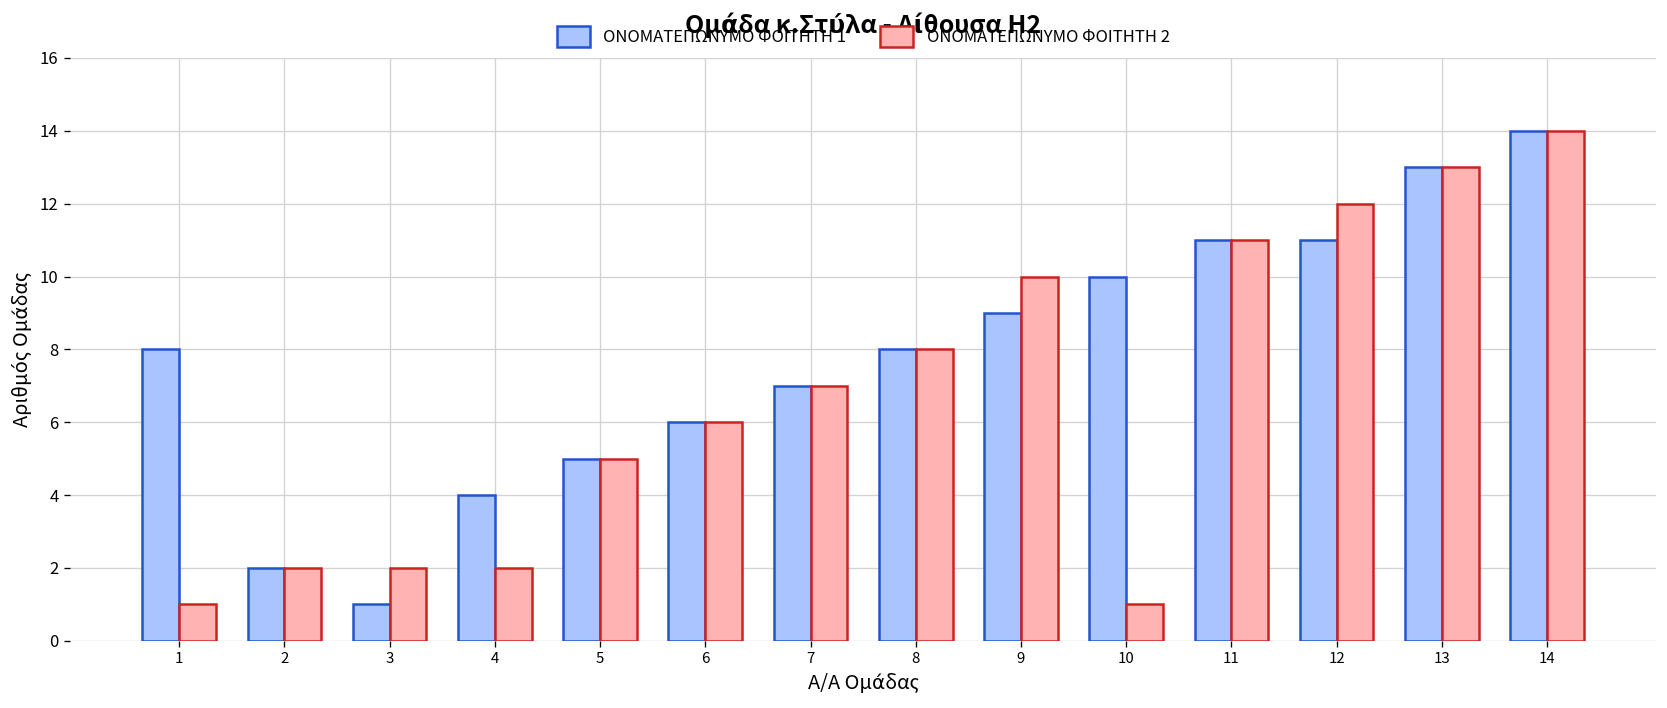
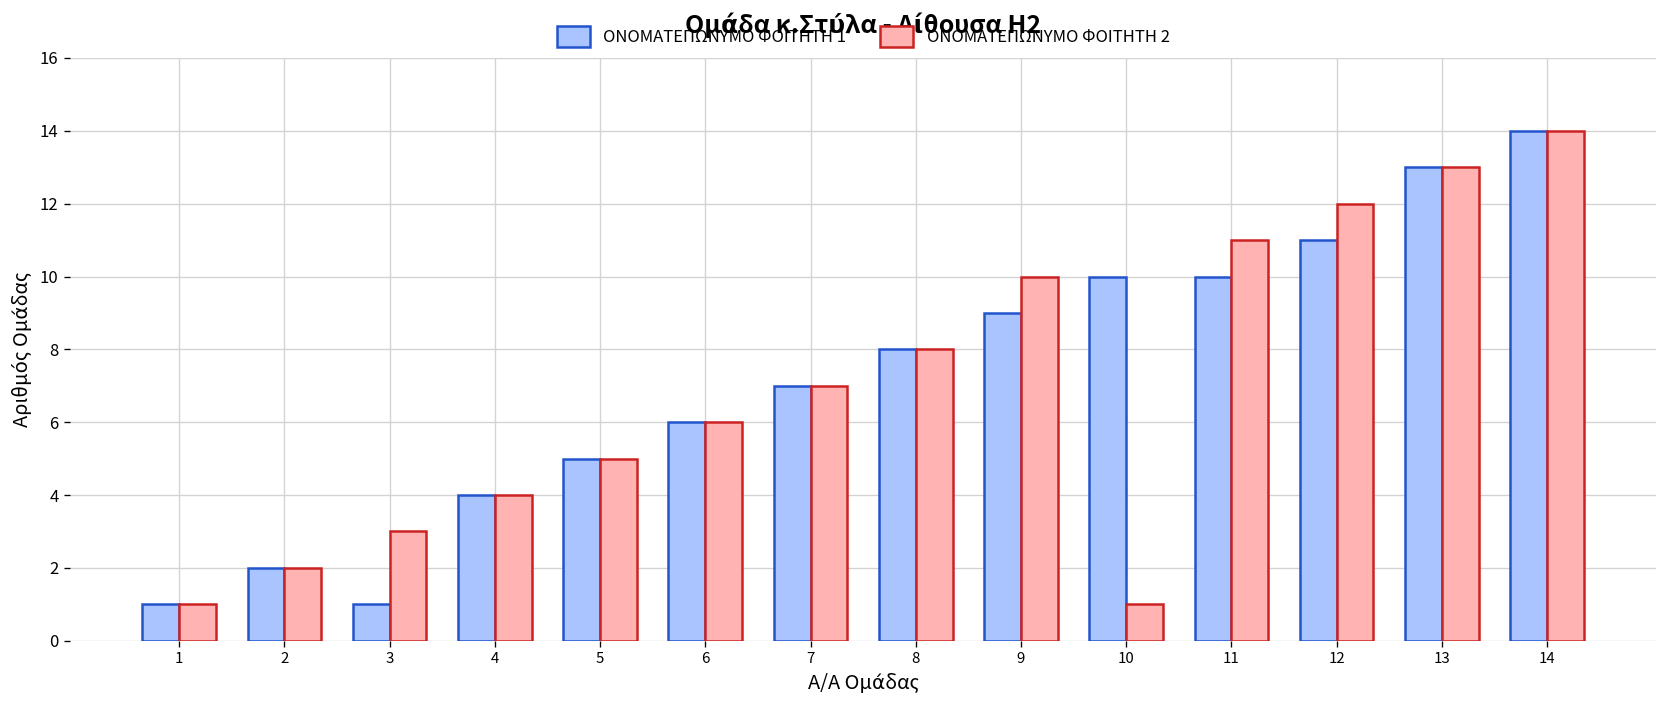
  {
    "ΟΝΟΜΑΤΕΠΩΝΥΜΟ ΦΟΙΤΗΤΗ 1": {
-     "1": 8,
+     "1": 1,
      "2": 2,
      "3": 1,
      "4": 4,
      "5": 5,
      "6": 6,
      "7": 7,
      "8": 8,
      "9": 9,
      "10": 10,
-     "11": 11,
+     "11": 10,
      "12": 11,
      "13": 13,
      "14": 14
    },
    "ΟΝΟΜΑΤΕΠΩΝΥΜΟ ΦΟΙΤΗΤΗ 2": {
      "1": 1,
      "2": 2,
-     "3": 2,
-     "4": 2,
+     "3": 3,
+     "4": 4,
      "5": 5,
      "6": 6,
      "7": 7,
      "8": 8,
      "9": 10,
      "10": 1,
      "11": 11,
      "12": 12,
      "13": 13,
      "14": 14
    }
  }
